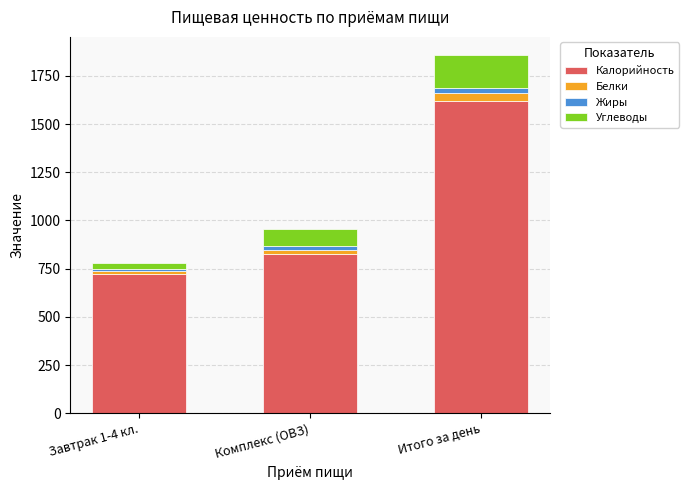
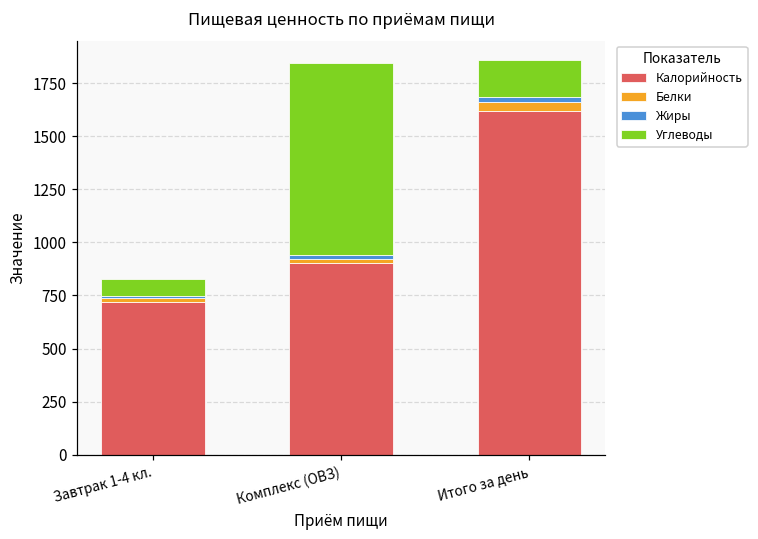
  {
    "Калорийность": {
      "Завтрак 1-4 кл.": 720,
-     "Комплекс (ОВЗ)": 830,
+     "Комплекс (ОВЗ)": 900,
      "Итого за день": 1620
    },
    "Белки": {
      "Завтрак 1-4 кл.": 20,
      "Комплекс (ОВЗ)": 20,
      "Итого за день": 40
    },
    "Жиры": {
      "Комплекс (ОВЗ)": 20,
      "Итого за день": 30
    },
    "Углеводы": {
-     "Завтрак 1-4 кл.": 30,
-     "Комплекс (ОВЗ)": 90,
+     "Завтрак 1-4 кл.": 80,
+     "Комплекс (ОВЗ)": 910,
      "Итого за день": 170
    }
  }
